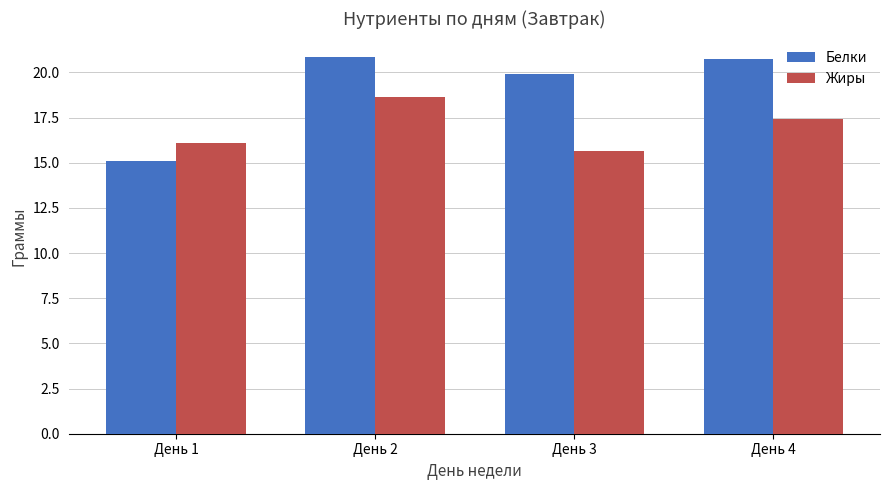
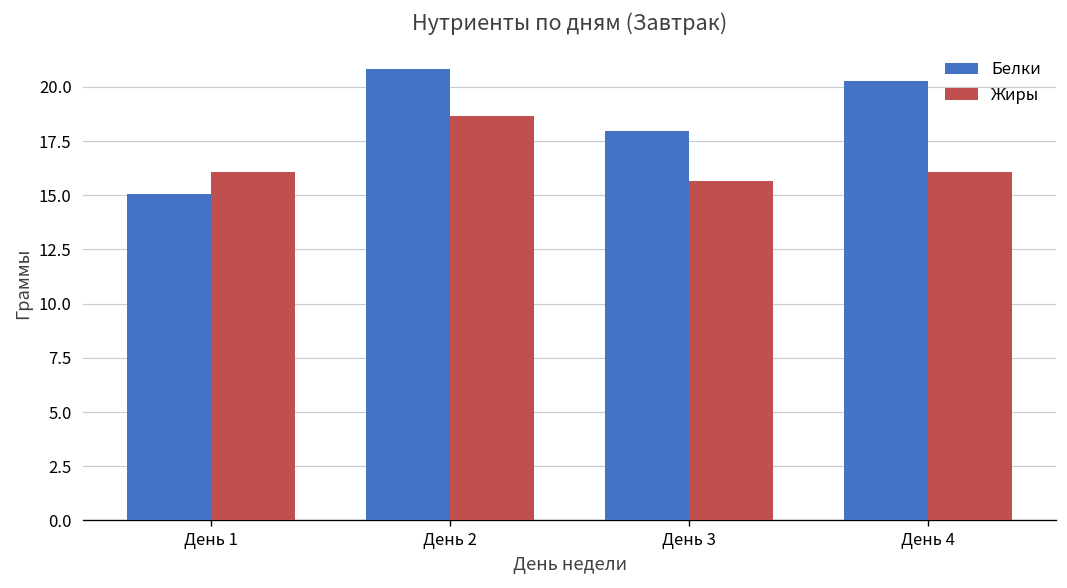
  {
    "Белки": {
      "День 1": 15.1,
      "День 2": 20.8,
-     "День 3": 19.9,
-     "День 4": 20.7
+     "День 3": 18.0,
+     "День 4": 20.3
    },
    "Жиры": {
      "День 1": 16.1,
      "День 2": 18.7,
      "День 3": 15.7,
-     "День 4": 17.4
+     "День 4": 16.1
    }
  }
